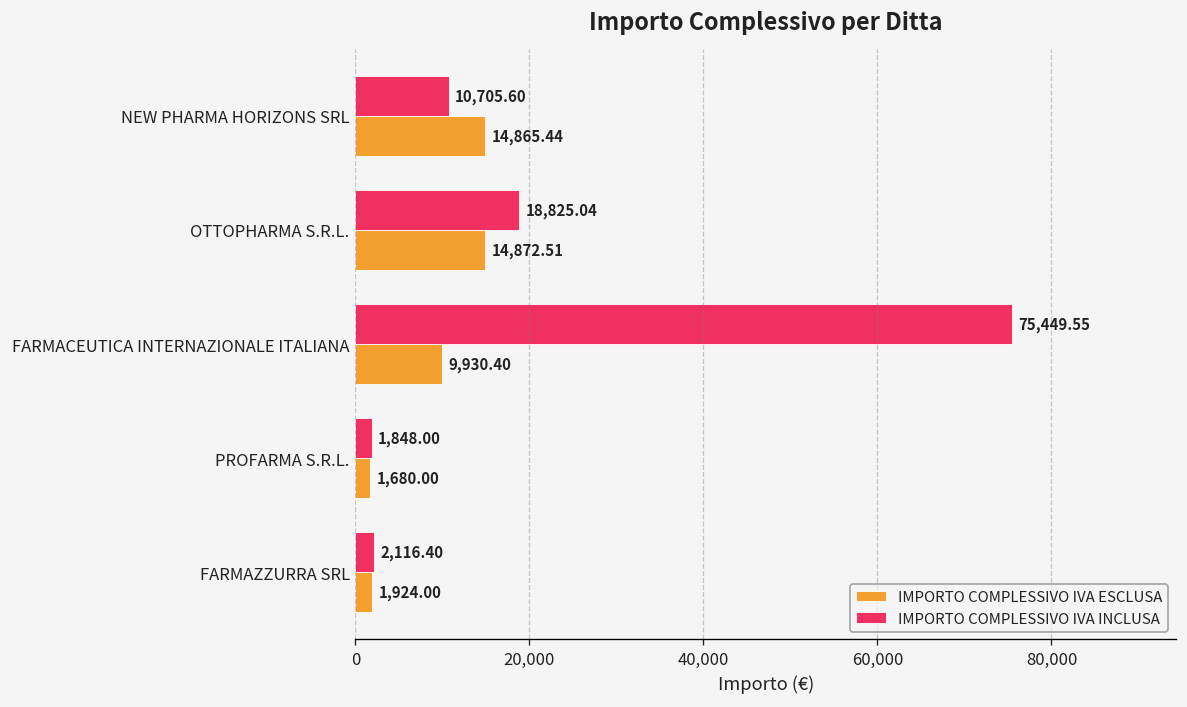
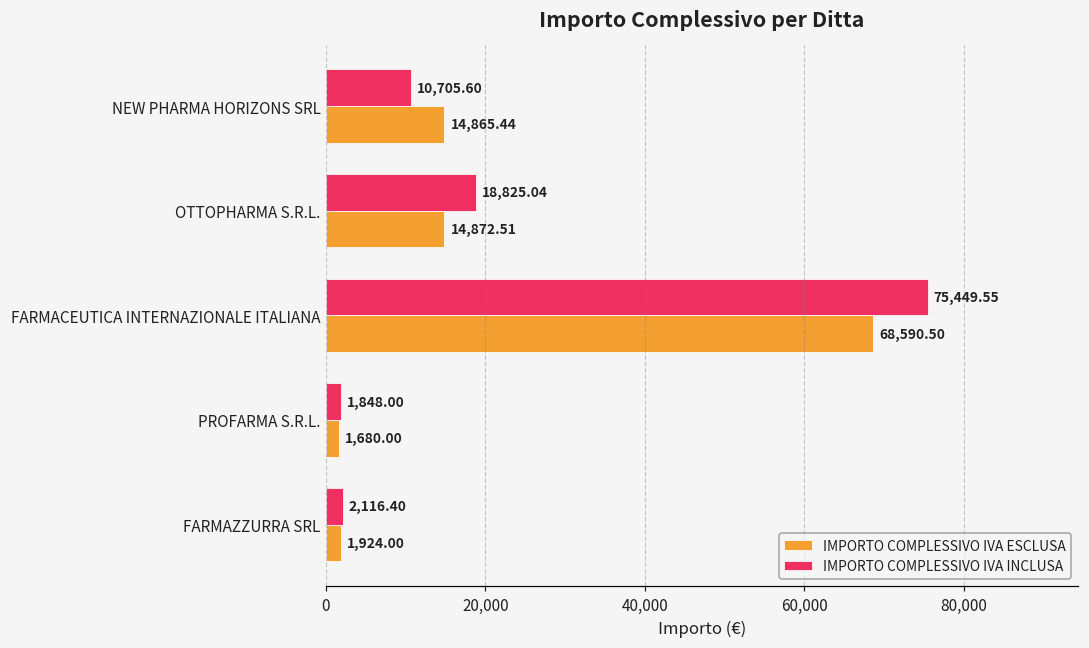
  {
    "IMPORTO COMPLESSIVO IVA ESCLUSA": {
      "NEW PHARMA HORIZONS SRL": "14,865.44",
      "OTTOPHARMA S.R.L.": "14,872.51",
-     "FARMACEUTICA INTERNAZIONALE ITALIANA": "9,930.40",
+     "FARMACEUTICA INTERNAZIONALE ITALIANA": "68,590.50",
      "PROFARMA S.R.L.": "1,680.00",
      "FARMAZZURRA SRL": "1,924.00"
    },
    "IMPORTO COMPLESSIVO IVA INCLUSA": {
      "NEW PHARMA HORIZONS SRL": "10,705.60",
      "OTTOPHARMA S.R.L.": "18,825.04",
      "FARMACEUTICA INTERNAZIONALE ITALIANA": "75,449.55",
      "PROFARMA S.R.L.": "1,848.00",
      "FARMAZZURRA SRL": "2,116.40"
    }
  }
